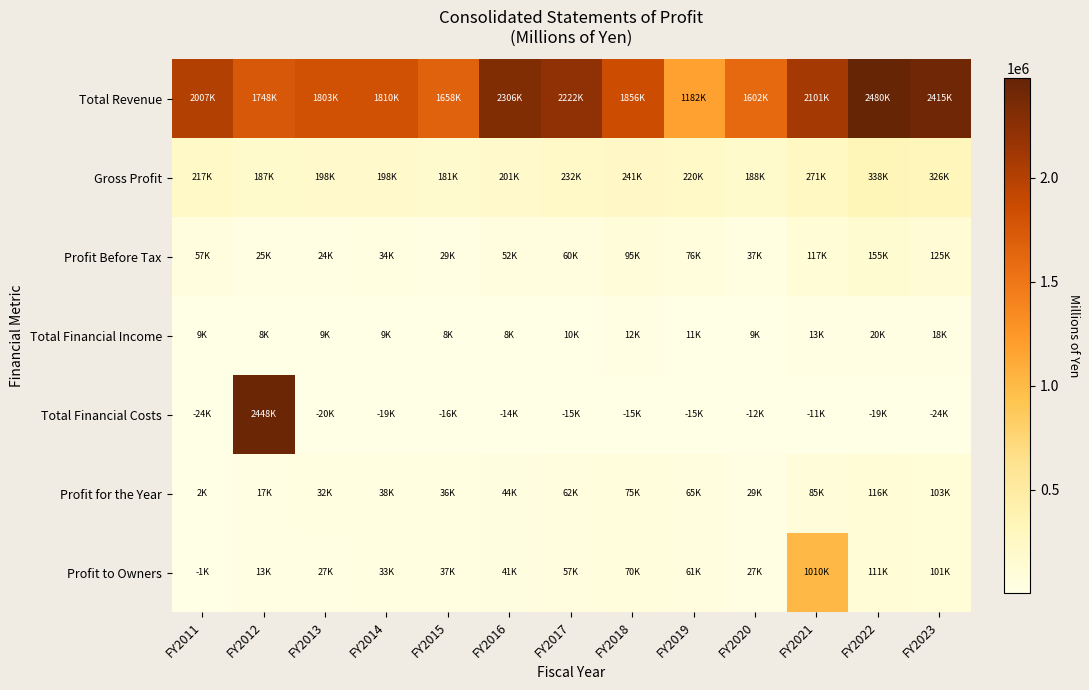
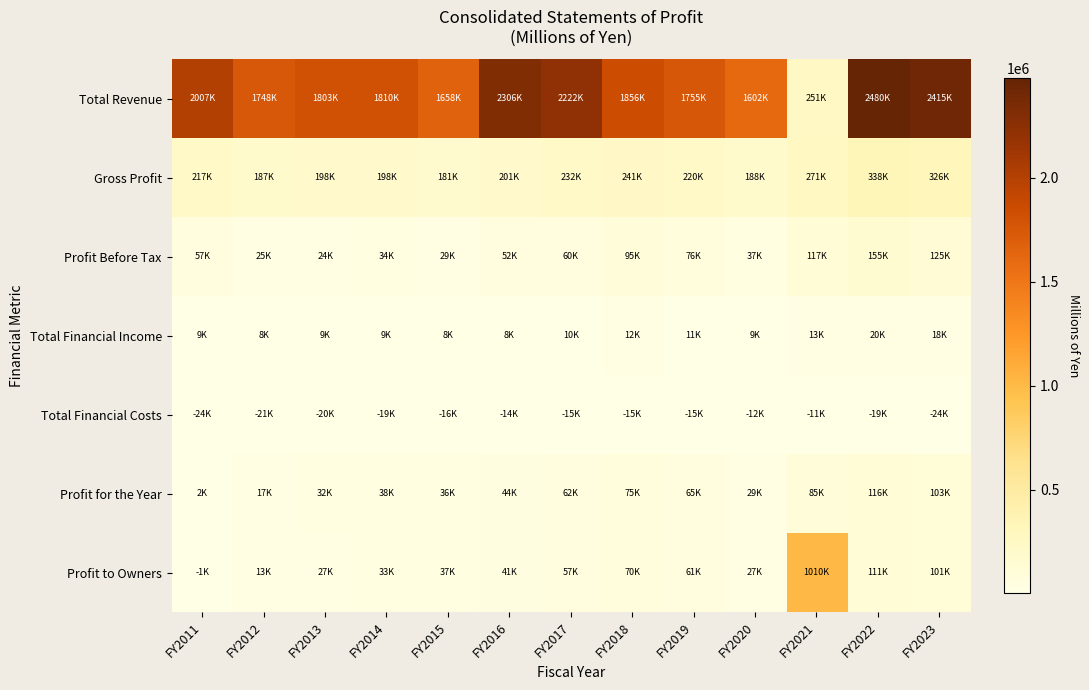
  {
    "Total Revenue": {
      "FY2011": "2007K",
      "FY2012": "1748K",
      "FY2013": "1803K",
      "FY2014": "1810K",
      "FY2015": "1658K",
      "FY2016": "2306K",
      "FY2017": "2222K",
      "FY2018": "1856K",
-     "FY2019": "1182K",
+     "FY2019": "1755K",
      "FY2020": "1602K",
-     "FY2021": "2101K",
+     "FY2021": "251K",
      "FY2022": "2480K",
      "FY2023": "2415K"
    },
    "Gross Profit": {
      "FY2011": "217K",
      "FY2012": "187K",
      "FY2013": "198K",
      "FY2014": "198K",
      "FY2015": "181K",
      "FY2016": "201K",
      "FY2017": "232K",
      "FY2018": "241K",
      "FY2019": "220K",
      "FY2020": "188K",
      "FY2021": "271K",
      "FY2022": "338K",
      "FY2023": "326K"
    },
    "Profit Before Tax": {
      "FY2011": "57K",
      "FY2012": "25K",
      "FY2013": "24K",
      "FY2014": "34K",
      "FY2015": "29K",
      "FY2016": "52K",
      "FY2017": "60K",
      "FY2018": "95K",
      "FY2019": "76K",
      "FY2020": "37K",
      "FY2021": "117K",
      "FY2022": "155K",
      "FY2023": "125K"
    },
    "Total Financial Income": {
      "FY2011": "9K",
      "FY2012": "8K",
      "FY2013": "9K",
      "FY2014": "9K",
      "FY2015": "8K",
      "FY2016": "8K",
      "FY2017": "10K",
      "FY2018": "12K",
      "FY2019": "11K",
      "FY2020": "9K",
      "FY2021": "13K",
      "FY2022": "20K",
      "FY2023": "18K"
    },
    "Total Financial Costs": {
      "FY2011": "-24K",
-     "FY2012": "2448K",
+     "FY2012": "-21K",
      "FY2013": "-20K",
      "FY2014": "-19K",
      "FY2015": "-16K",
      "FY2016": "-14K",
      "FY2017": "-15K",
      "FY2018": "-15K",
      "FY2019": "-15K",
      "FY2020": "-12K",
      "FY2021": "-11K",
      "FY2022": "-19K",
      "FY2023": "-24K"
    },
    "Profit for the Year": {
      "FY2011": "2K",
      "FY2012": "17K",
      "FY2013": "32K",
      "FY2014": "38K",
      "FY2015": "36K",
      "FY2016": "44K",
      "FY2017": "62K",
      "FY2018": "75K",
      "FY2019": "65K",
      "FY2020": "29K",
      "FY2021": "85K",
      "FY2022": "116K",
      "FY2023": "103K"
    },
    "Profit to Owners": {
      "FY2011": "-1K",
      "FY2012": "13K",
      "FY2013": "27K",
      "FY2014": "33K",
      "FY2015": "37K",
      "FY2016": "41K",
      "FY2017": "57K",
      "FY2018": "70K",
      "FY2019": "61K",
      "FY2020": "27K",
      "FY2021": "1010K",
      "FY2022": "111K",
      "FY2023": "101K"
    }
  }
